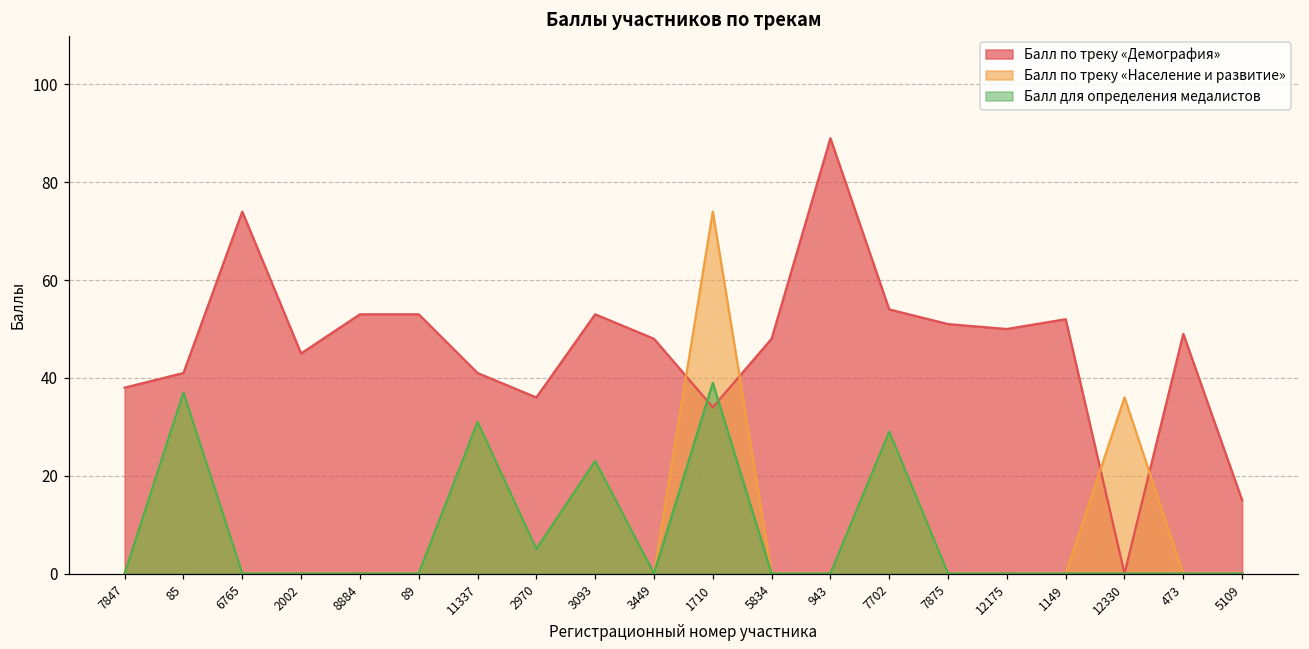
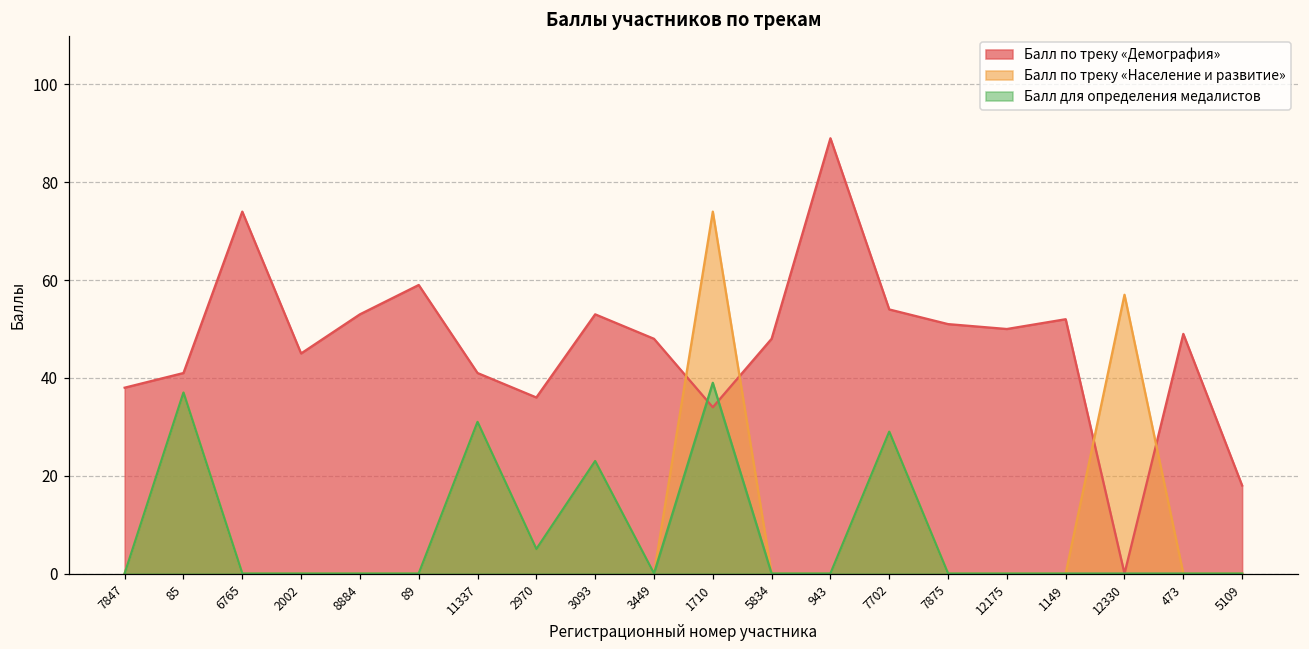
  {
    "Балл по треку «Демография»": {
      "7847": 38,
      "85": 41,
      "6765": 74,
      "2002": 45,
      "8884": 53,
-     "89": 53,
+     "89": 59,
      "11337": 41,
      "2970": 36,
      "3093": 53,
      "3449": 48,
      "1710": 34,
      "5834": 48,
      "943": 89,
      "7702": 54,
      "7875": 51,
      "12175": 50,
      "1149": 52,
      "473": 49,
-     "5109": 15
+     "5109": 18
    },
    "Балл по треку «Население и развитие»": {
      "1710": 74,
-     "12330": 36
+     "12330": 57
    },
    "Балл для определения медалистов": {
      "1710": 39
    }
  }
